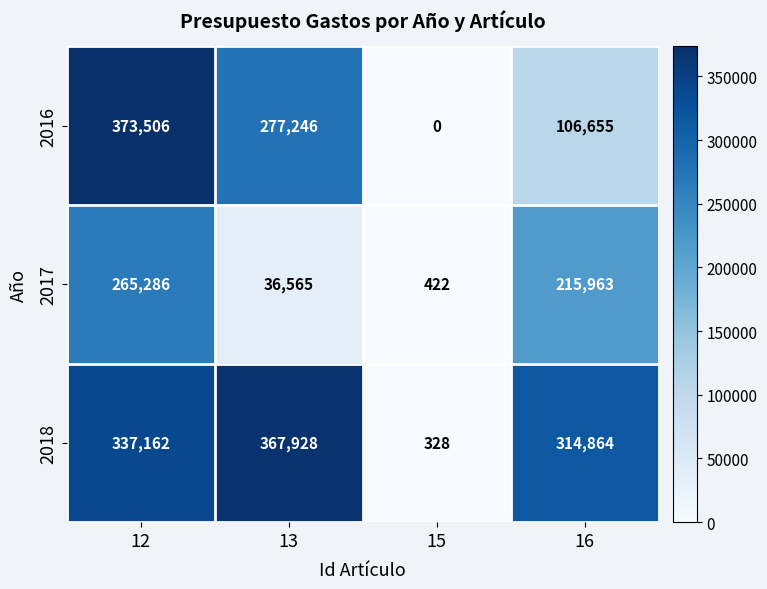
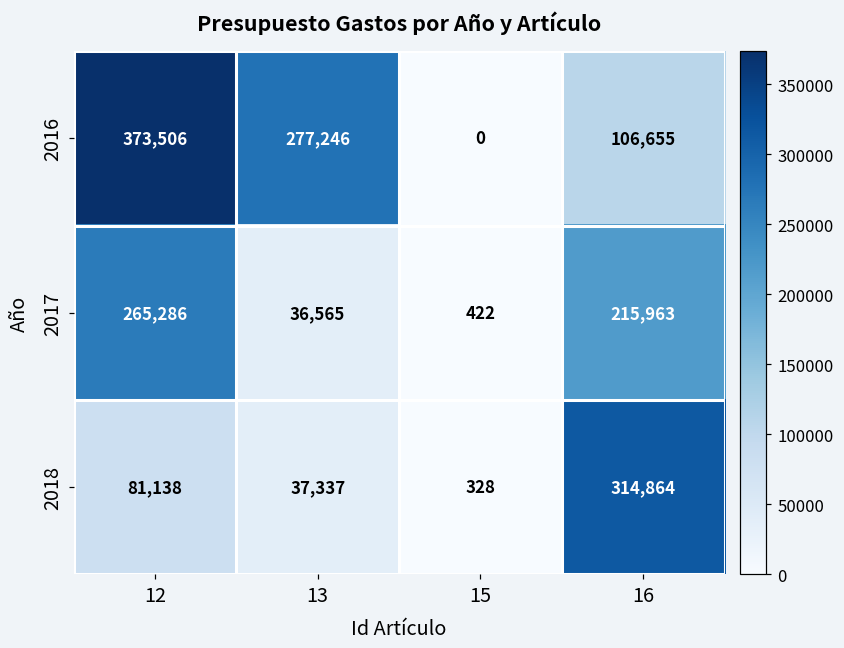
  {
    "2016": {
      "12": "373,506",
      "13": "277,246",
      "15": "0",
      "16": "106,655"
    },
    "2017": {
      "12": "265,286",
      "13": "36,565",
      "15": "422",
      "16": "215,963"
    },
    "2018": {
-     "12": "337,162",
-     "13": "367,928",
+     "12": "81,138",
+     "13": "37,337",
      "15": "328",
      "16": "314,864"
    }
  }
